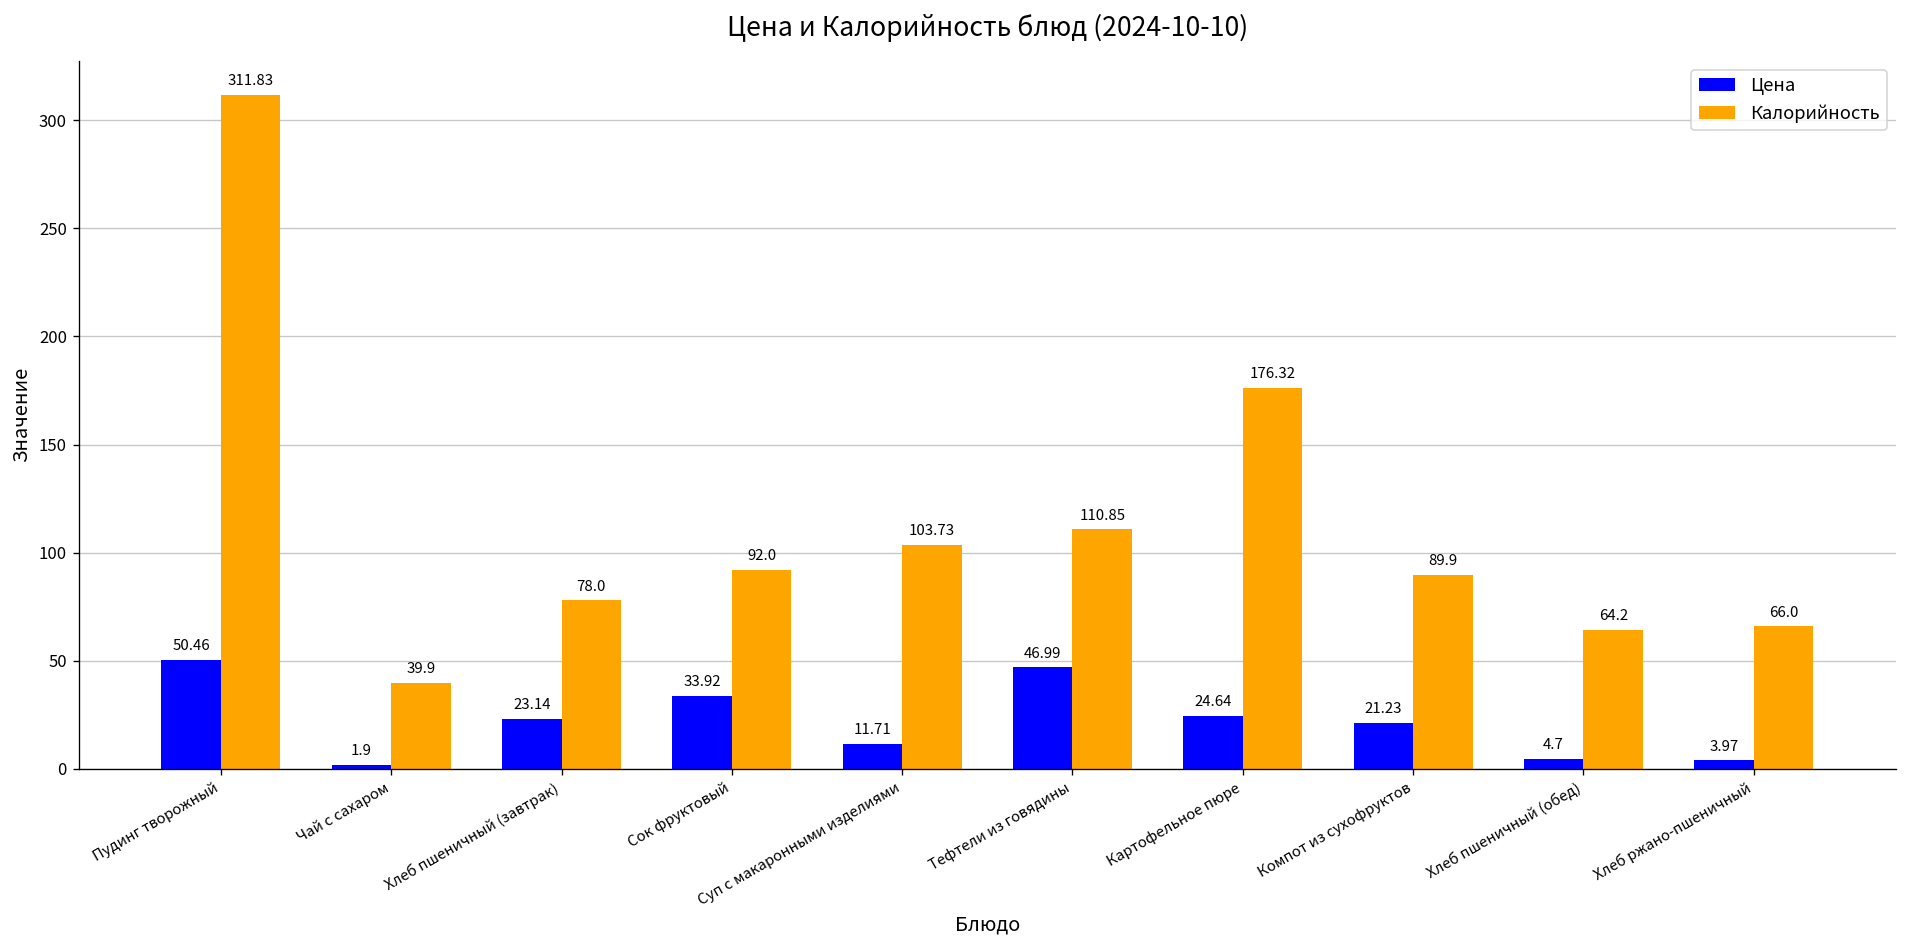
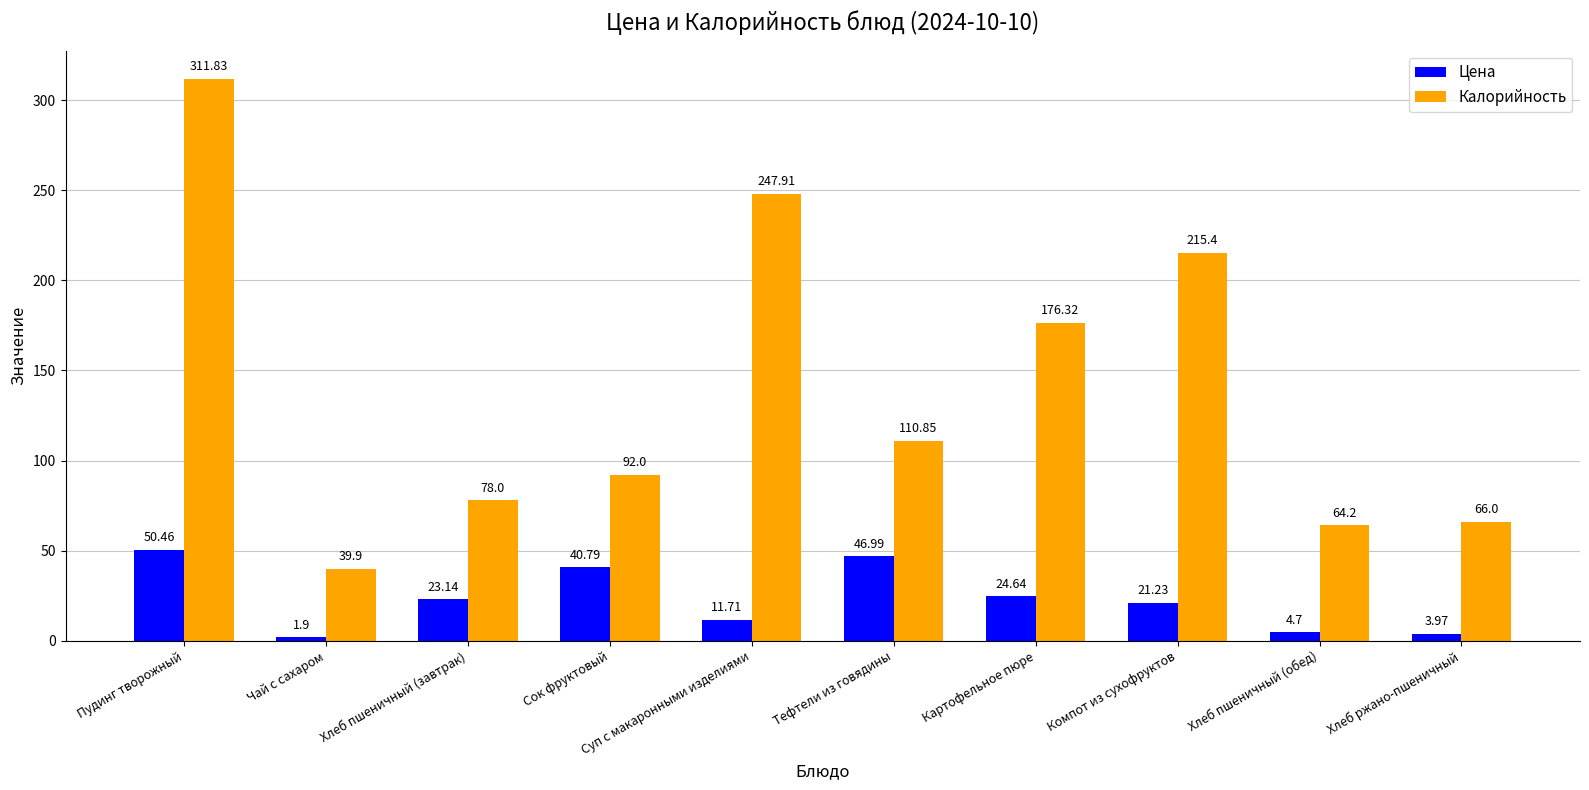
  {
    "Цена": {
      "Пудинг творожный": 50.46,
      "Чай с сахаром": 1.9,
      "Хлеб пшеничный (завтрак)": 23.14,
-     "Сок фруктовый": 33.92,
+     "Сок фруктовый": 40.79,
      "Суп с макаронными изделиями": 11.71,
      "Тефтели из говядины": 46.99,
      "Картофельное пюре": 24.64,
      "Компот из сухофруктов": 21.23,
      "Хлеб пшеничный (обед)": 4.7,
      "Хлеб ржано-пшеничный": 3.97
    },
    "Калорийность": {
      "Пудинг творожный": 311.83,
      "Чай с сахаром": 39.9,
      "Хлеб пшеничный (завтрак)": 78.0,
      "Сок фруктовый": 92.0,
-     "Суп с макаронными изделиями": 103.73,
+     "Суп с макаронными изделиями": 247.91,
      "Тефтели из говядины": 110.85,
      "Картофельное пюре": 176.32,
-     "Компот из сухофруктов": 89.9,
+     "Компот из сухофруктов": 215.4,
      "Хлеб пшеничный (обед)": 64.2,
      "Хлеб ржано-пшеничный": 66.0
    }
  }
